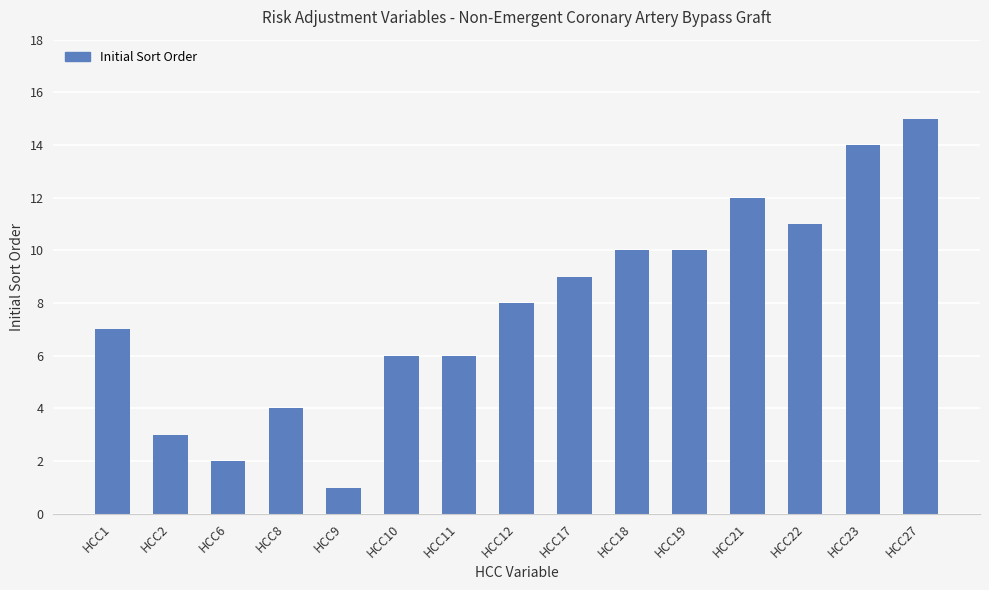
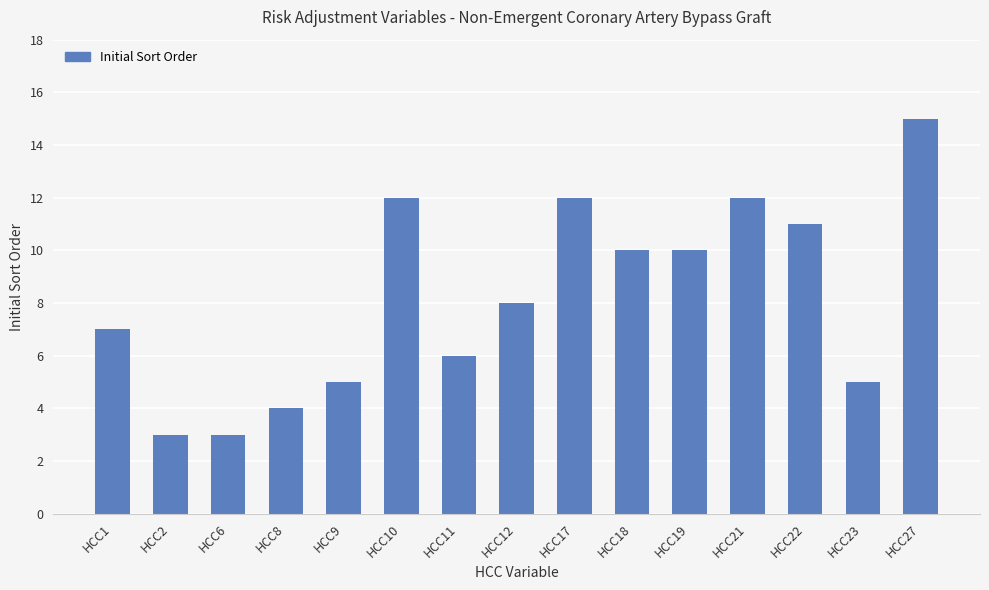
  {
    "HCC1": 7,
    "HCC2": 3,
-   "HCC6": 2,
+   "HCC6": 3,
    "HCC8": 4,
-   "HCC9": 1,
-   "HCC10": 6,
+   "HCC9": 5,
+   "HCC10": 12,
    "HCC11": 6,
    "HCC12": 8,
-   "HCC17": 9,
+   "HCC17": 12,
    "HCC18": 10,
    "HCC19": 10,
    "HCC21": 12,
    "HCC22": 11,
-   "HCC23": 14,
+   "HCC23": 5,
    "HCC27": 15
  }
